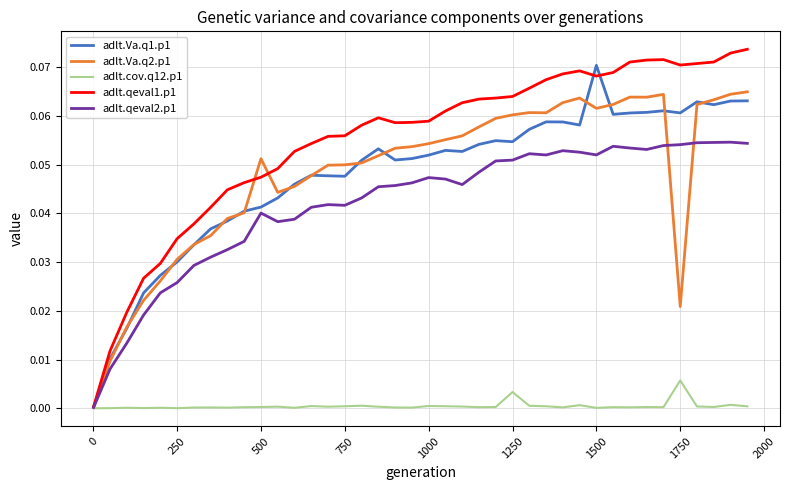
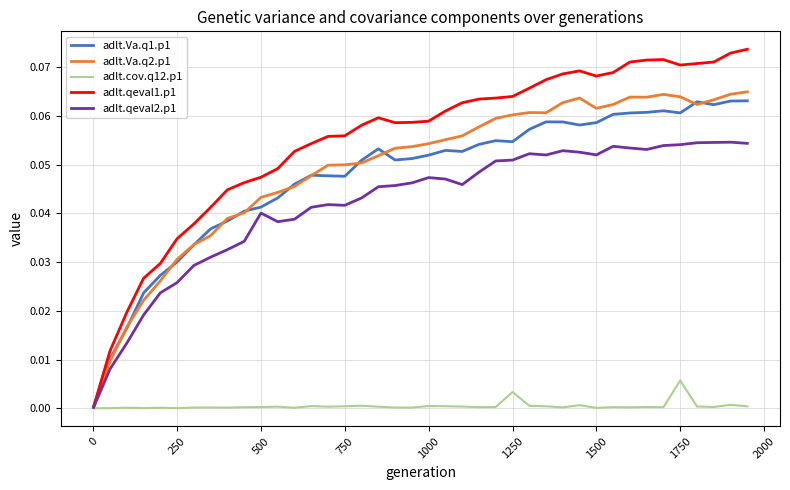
  {
    "adlt.Va.q1.p1": {
      "250": 0.030,
      "500": 0.041,
      "750": 0.048,
      "1000": 0.052,
      "1250": 0.055,
-     "1500": 0.070,
+     "1500": 0.059,
      "1750": 0.061
    },
    "adlt.Va.q2.p1": {
      "250": 0.031,
-     "500": 0.051,
+     "500": 0.043,
      "750": 0.050,
      "1000": 0.054,
      "1250": 0.060,
      "1500": 0.062,
-     "1750": 0.021
+     "1750": 0.064
    },
    "adlt.cov.q12.p1": {
      "250": 0.000,
      "500": 0.000,
      "750": 0.000,
      "1000": 0.000,
      "1250": 0.003,
      "1500": 0.000,
      "1750": 0.006
    },
    "adlt.qeval1.p1": {
      "250": 0.035,
      "500": 0.047,
      "750": 0.056,
      "1000": 0.059,
      "1250": 0.064,
      "1500": 0.068,
      "1750": 0.070
    },
    "adlt.qeval2.p1": {
      "250": 0.026,
      "500": 0.040,
      "750": 0.042,
      "1000": 0.047,
      "1250": 0.051,
      "1500": 0.052,
      "1750": 0.054
    }
  }
